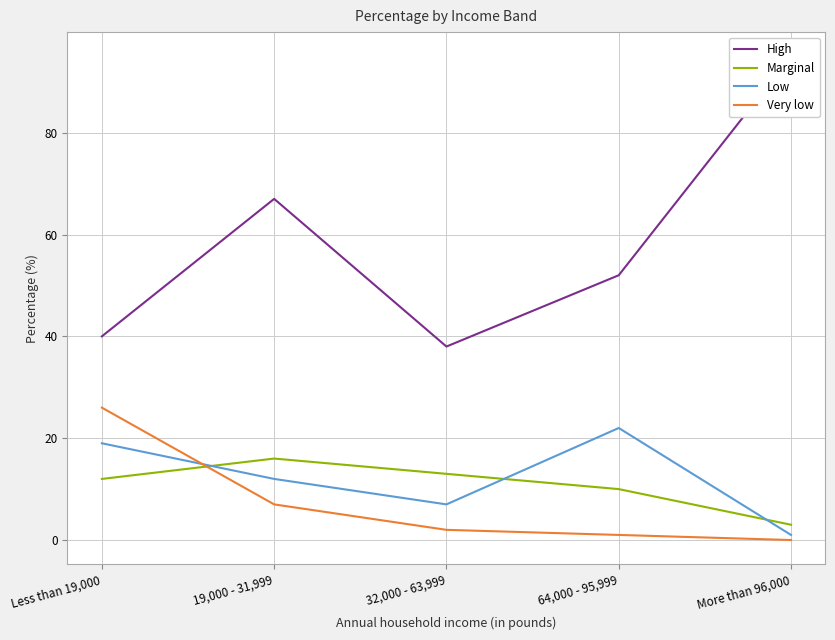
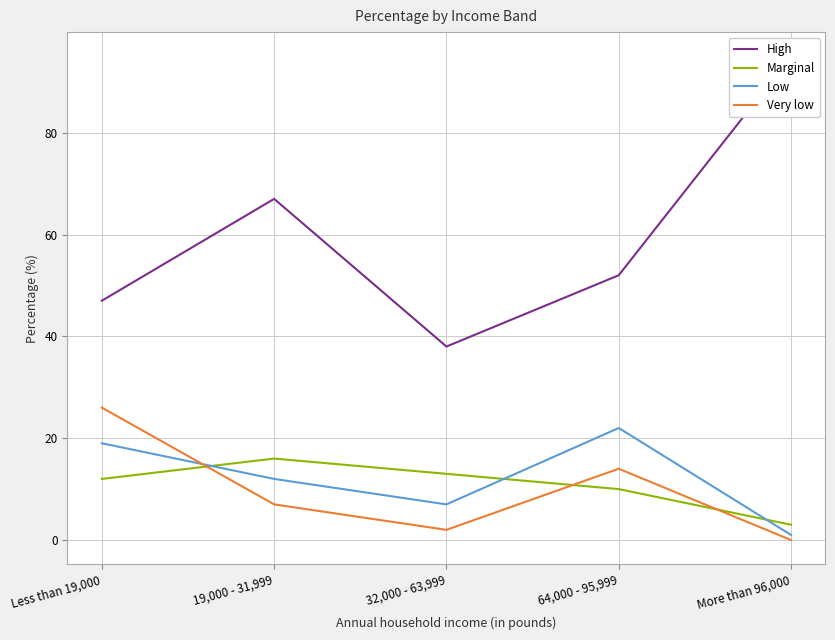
  {
    "High": {
-     "Less than 19,000": 40,
+     "Less than 19,000": 47,
      "19,000 - 31,999": 67,
      "32,000 - 63,999": 38,
      "64,000 - 95,999": 52
    },
    "Marginal": {
      "Less than 19,000": 12,
      "19,000 - 31,999": 16,
      "32,000 - 63,999": 13,
      "64,000 - 95,999": 10,
      "More than 96,000": 3
    },
    "Low": {
      "Less than 19,000": 19,
      "19,000 - 31,999": 12,
      "32,000 - 63,999": 7,
      "64,000 - 95,999": 22,
      "More than 96,000": 1
    },
    "Very low": {
      "Less than 19,000": 26,
      "19,000 - 31,999": 7,
      "32,000 - 63,999": 2,
-     "64,000 - 95,999": 1,
+     "64,000 - 95,999": 14,
      "More than 96,000": 0
    }
  }
